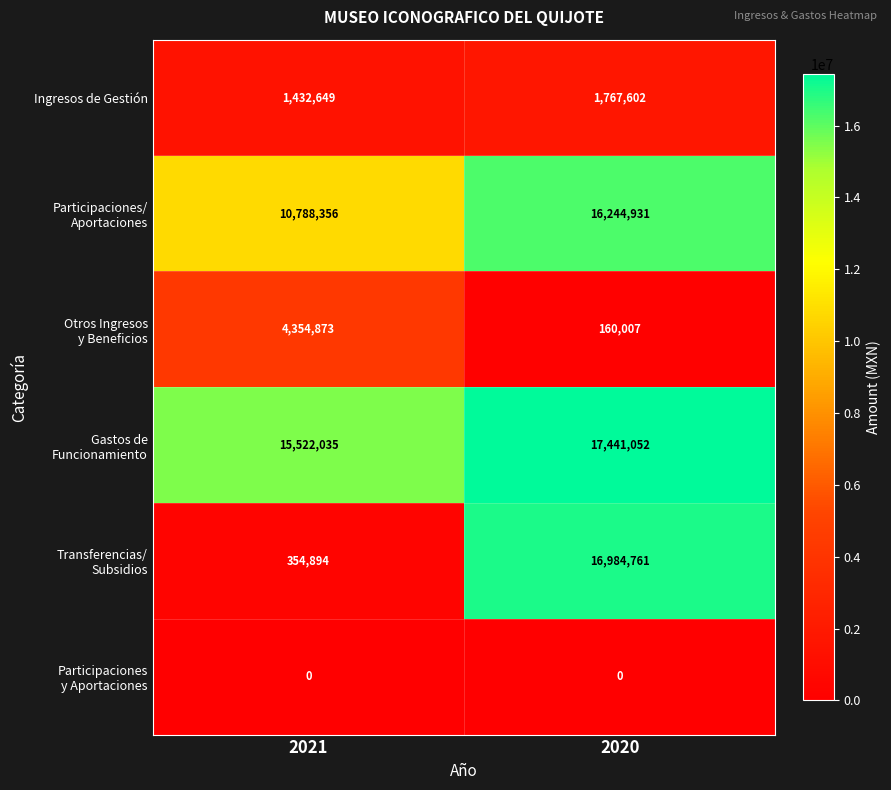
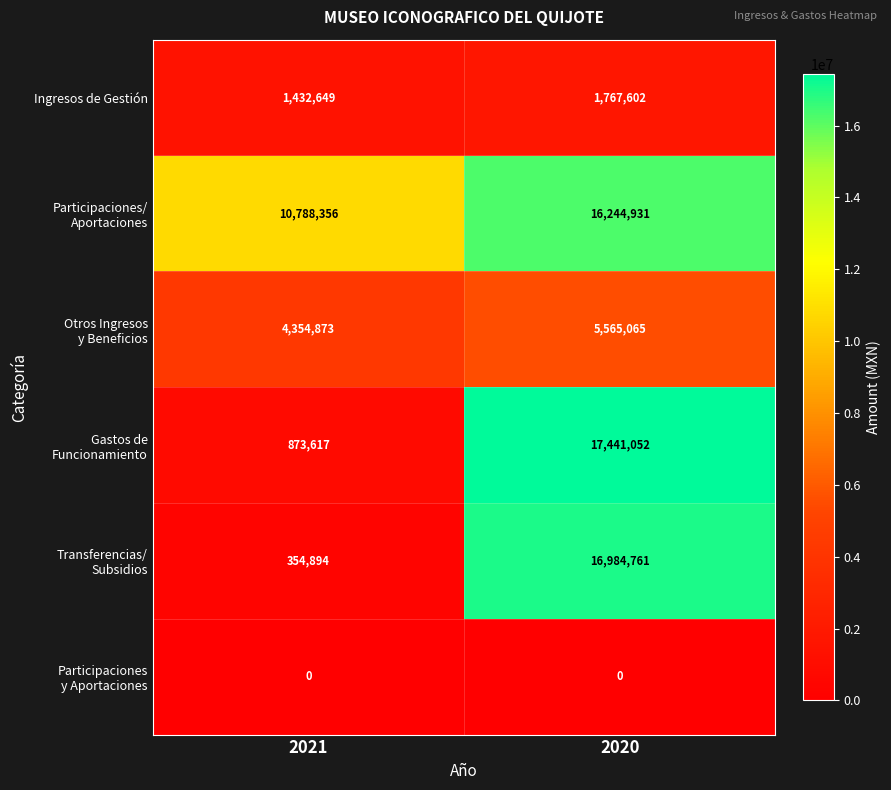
  {
    "Ingresos de Gestión": {
      "2021": "1,432,649",
      "2020": "1,767,602"
    },
    "Participaciones/ Aportaciones": {
      "2021": "10,788,356",
      "2020": "16,244,931"
    },
    "Otros Ingresos y Beneficios": {
      "2021": "4,354,873",
-     "2020": "160,007"
+     "2020": "5,565,065"
    },
    "Gastos de Funcionamiento": {
-     "2021": "15,522,035",
+     "2021": "873,617",
      "2020": "17,441,052"
    },
    "Transferencias/ Subsidios": {
      "2021": "354,894",
      "2020": "16,984,761"
    },
    "Participaciones y Aportaciones": {
      "2021": "0",
      "2020": "0"
    }
  }
